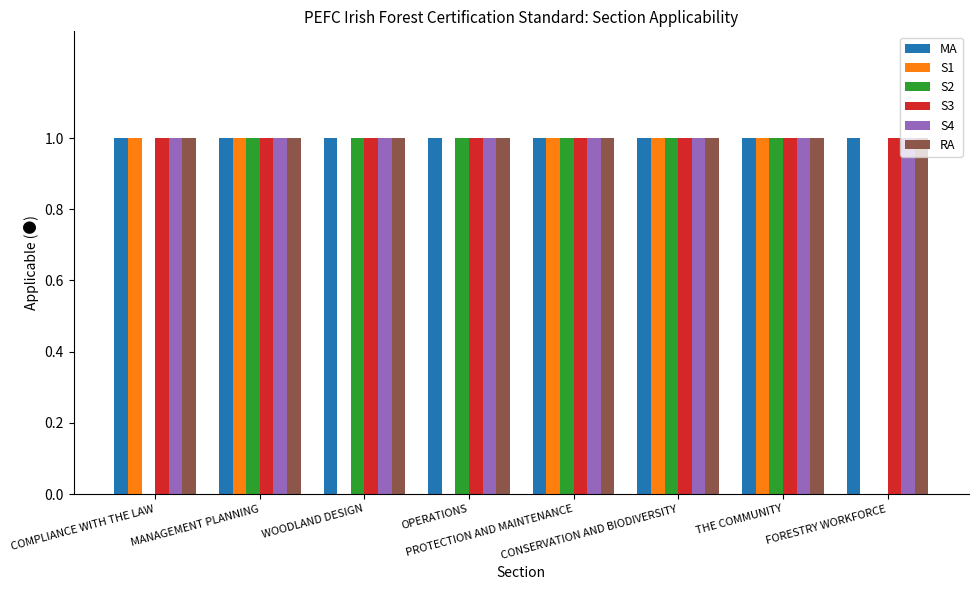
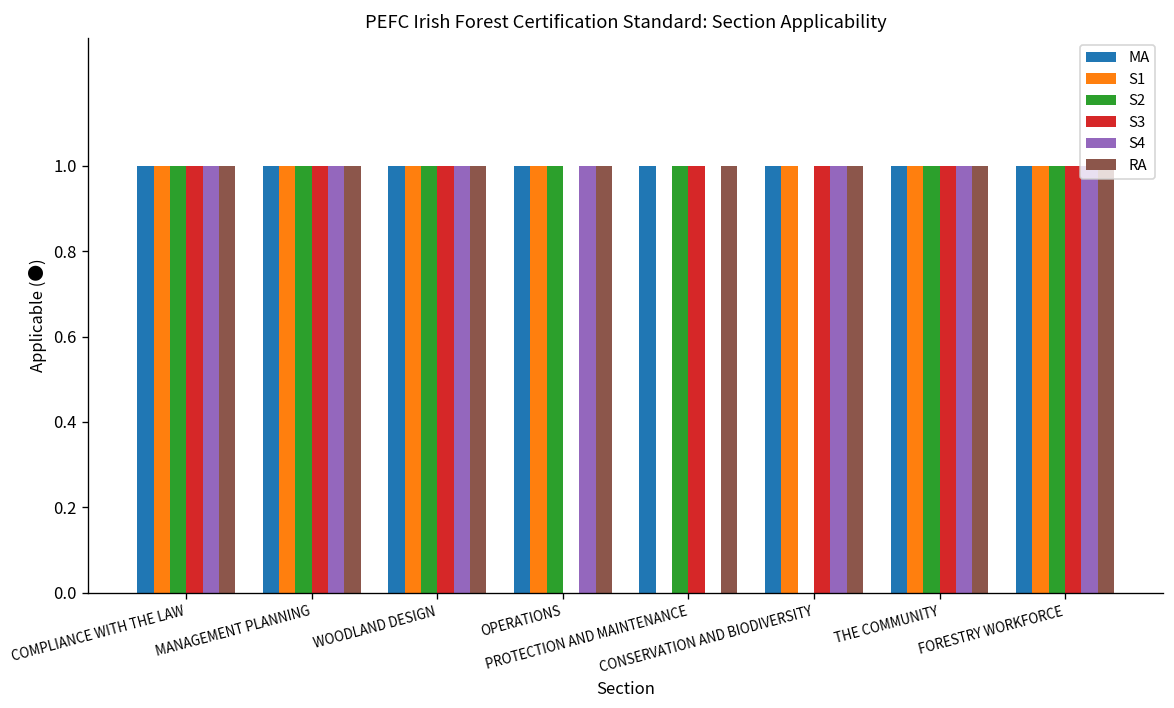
  {
    "MA": {
      "COMPLIANCE WITH THE LAW": 1,
      "MANAGEMENT PLANNING": 1,
      "WOODLAND DESIGN": 1,
      "OPERATIONS": 1,
      "PROTECTION AND MAINTENANCE": 1,
      "CONSERVATION AND BIODIVERSITY": 1,
      "THE COMMUNITY": 1,
      "FORESTRY WORKFORCE": 1
    },
    "S1": {
      "COMPLIANCE WITH THE LAW": 1,
      "MANAGEMENT PLANNING": 1,
-     "WOODLAND DESIGN": 0,
-     "OPERATIONS": 0,
-     "PROTECTION AND MAINTENANCE": 1,
+     "WOODLAND DESIGN": 1,
+     "OPERATIONS": 1,
+     "PROTECTION AND MAINTENANCE": 0,
      "CONSERVATION AND BIODIVERSITY": 1,
      "THE COMMUNITY": 1,
-     "FORESTRY WORKFORCE": 0
+     "FORESTRY WORKFORCE": 1
    },
    "S2": {
-     "COMPLIANCE WITH THE LAW": 0,
+     "COMPLIANCE WITH THE LAW": 1,
      "MANAGEMENT PLANNING": 1,
      "WOODLAND DESIGN": 1,
      "OPERATIONS": 1,
      "PROTECTION AND MAINTENANCE": 1,
-     "CONSERVATION AND BIODIVERSITY": 1,
+     "CONSERVATION AND BIODIVERSITY": 0,
      "THE COMMUNITY": 1,
-     "FORESTRY WORKFORCE": 0
+     "FORESTRY WORKFORCE": 1
    },
    "S3": {
      "COMPLIANCE WITH THE LAW": 1,
      "MANAGEMENT PLANNING": 1,
      "WOODLAND DESIGN": 1,
-     "OPERATIONS": 1,
+     "OPERATIONS": 0,
      "PROTECTION AND MAINTENANCE": 1,
      "CONSERVATION AND BIODIVERSITY": 1,
      "THE COMMUNITY": 1,
      "FORESTRY WORKFORCE": 1
    },
    "S4": {
      "COMPLIANCE WITH THE LAW": 1,
      "MANAGEMENT PLANNING": 1,
      "WOODLAND DESIGN": 1,
      "OPERATIONS": 1,
-     "PROTECTION AND MAINTENANCE": 1,
+     "PROTECTION AND MAINTENANCE": 0,
      "CONSERVATION AND BIODIVERSITY": 1,
      "THE COMMUNITY": 1
    },
    "RA": {
      "COMPLIANCE WITH THE LAW": 1,
      "MANAGEMENT PLANNING": 1,
      "WOODLAND DESIGN": 1,
      "OPERATIONS": 1,
      "PROTECTION AND MAINTENANCE": 1,
      "CONSERVATION AND BIODIVERSITY": 1,
      "THE COMMUNITY": 1
    }
  }
